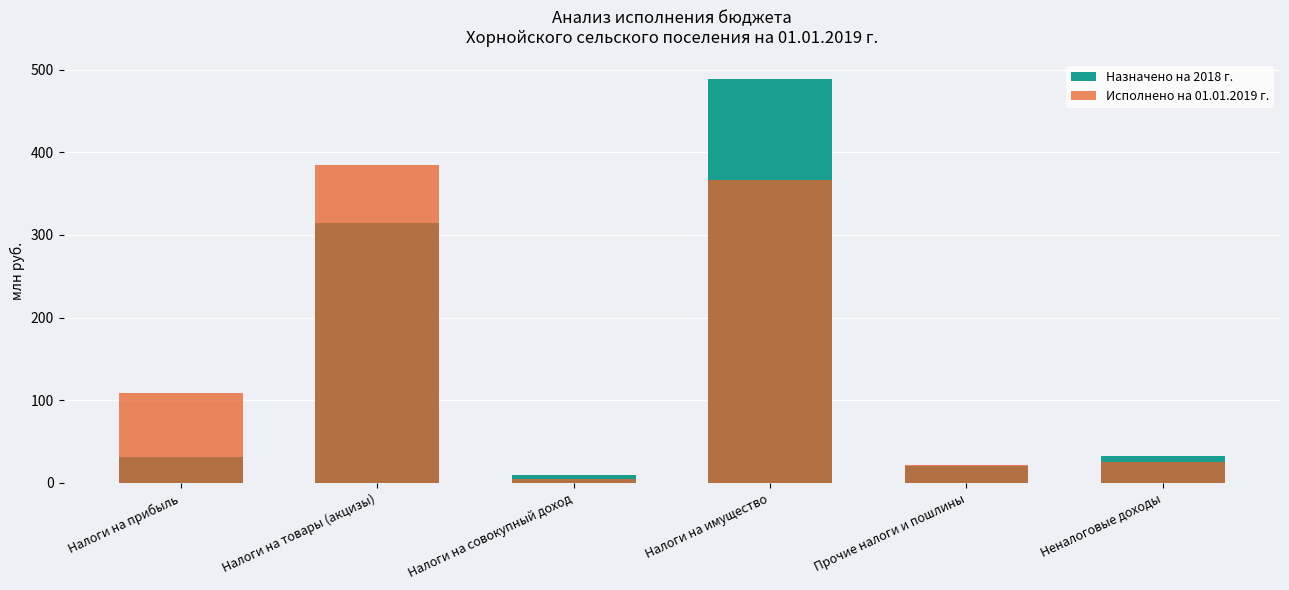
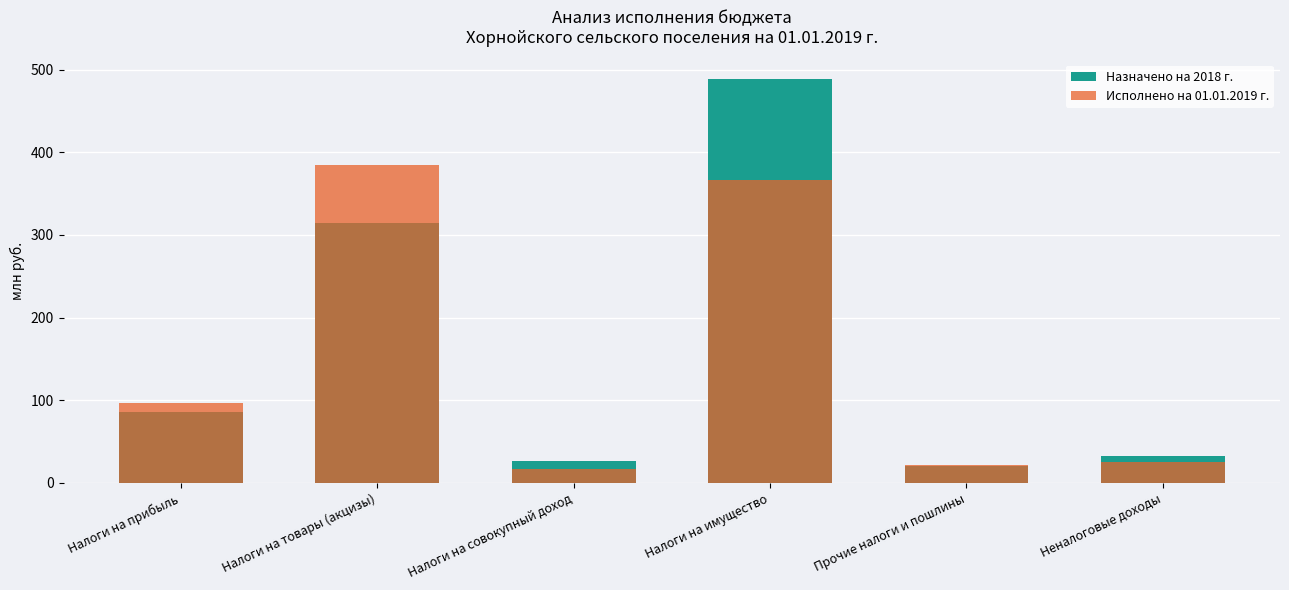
  {
    "Назначено на 2018 г.": {
-     "Налоги на прибыль": 30,
-     "Налоги на совокупный доход": 10,
+     "Налоги на прибыль": 90,
+     "Налоги на совокупный доход": 30,
      "Налоги на имущество": 490,
      "Прочие налоги и пошлины": 20,
      "Неналоговые доходы": 30
    },
    "Исполнено на 01.01.2019 г.": {
-     "Налоги на прибыль": 110,
+     "Налоги на прибыль": 100,
      "Налоги на товары (акцизы)": 380,
-     "Налоги на совокупный доход": 0,
+     "Налоги на совокупный доход": 20,
      "Прочие налоги и пошлины": 20
    }
  }
